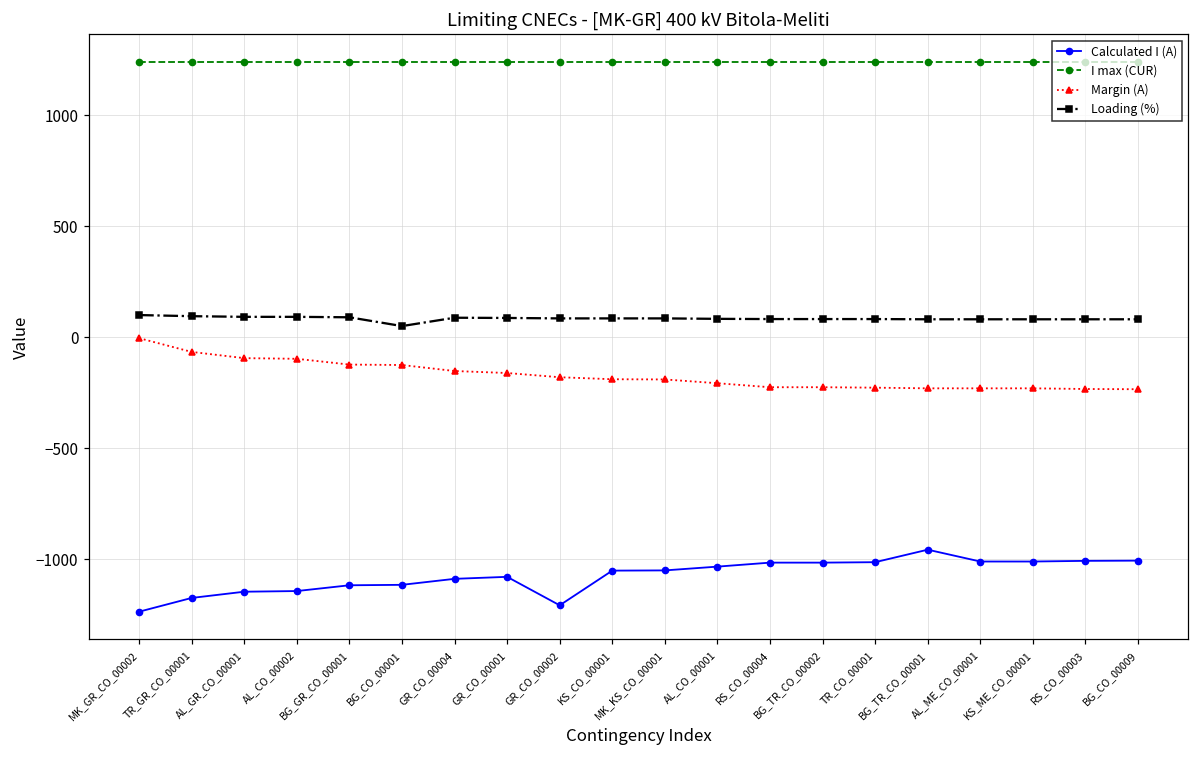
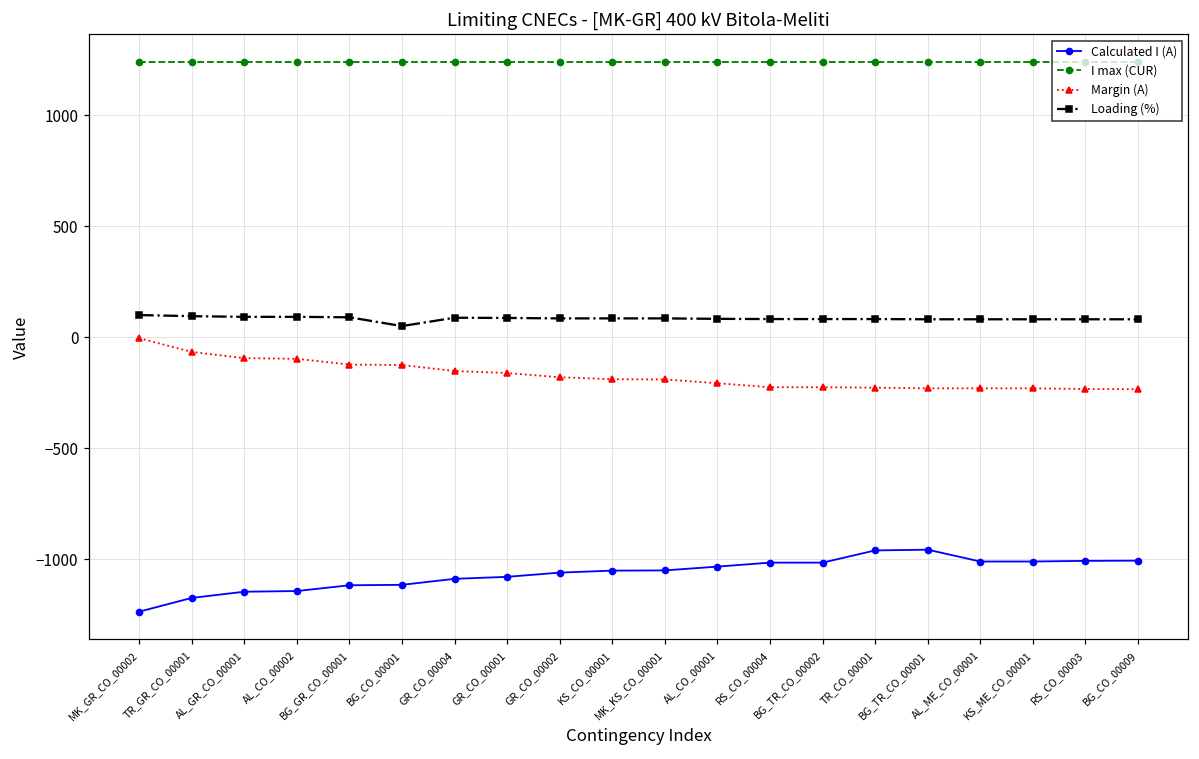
  {
    "Calculated I (A)": {
      "MK_GR_CO_00002": -1240,
      "TR_GR_CO_00001": -1170,
      "AL_GR_CO_00001": -1150,
      "AL_CO_00002": -1140,
      "BG_GR_CO_00001": -1120,
      "BG_CO_00001": -1120,
      "GR_CO_00004": -1090,
      "GR_CO_00001": -1080,
-     "GR_CO_00002": -1210,
+     "GR_CO_00002": -1060,
      "KS_CO_00001": -1050,
      "MK_KS_CO_00001": -1050,
      "AL_CO_00001": -1030,
      "RS_CO_00004": -1020,
      "BG_TR_CO_00002": -1020,
-     "TR_CO_00001": -1010,
+     "TR_CO_00001": -960,
      "BG_TR_CO_00001": -960,
      "AL_ME_CO_00001": -1010,
      "KS_ME_CO_00001": -1010,
      "RS_CO_00003": -1010,
      "BG_CO_00009": -1010
    },
    "I max (CUR)": {
      "MK_GR_CO_00002": 1240,
      "TR_GR_CO_00001": 1240,
      "AL_GR_CO_00001": 1240,
      "AL_CO_00002": 1240,
      "BG_GR_CO_00001": 1240,
      "BG_CO_00001": 1240,
      "GR_CO_00004": 1240,
      "GR_CO_00001": 1240,
      "GR_CO_00002": 1240,
      "KS_CO_00001": 1240,
      "MK_KS_CO_00001": 1240,
      "AL_CO_00001": 1240,
      "RS_CO_00004": 1240,
      "BG_TR_CO_00002": 1240,
      "TR_CO_00001": 1240,
      "BG_TR_CO_00001": 1240,
      "AL_ME_CO_00001": 1240,
      "KS_ME_CO_00001": 1240
    },
    "Margin (A)": {
      "MK_GR_CO_00002": 0,
      "TR_GR_CO_00001": -70,
      "AL_GR_CO_00001": -90,
      "AL_CO_00002": -100,
      "BG_GR_CO_00001": -120,
      "BG_CO_00001": -130,
      "GR_CO_00004": -150,
      "GR_CO_00001": -160,
      "GR_CO_00002": -180,
      "KS_CO_00001": -190,
      "MK_KS_CO_00001": -190,
      "AL_CO_00001": -210,
      "RS_CO_00004": -230,
      "BG_TR_CO_00002": -230,
      "TR_CO_00001": -230,
      "BG_TR_CO_00001": -230,
      "AL_ME_CO_00001": -230,
      "KS_ME_CO_00001": -230,
      "RS_CO_00003": -230,
      "BG_CO_00009": -230
    },
    "Loading (%)": {
      "MK_GR_CO_00002": 100,
      "TR_GR_CO_00001": 100,
      "AL_GR_CO_00001": 90,
      "AL_CO_00002": 90,
      "BG_GR_CO_00001": 90,
      "BG_CO_00001": 50,
      "GR_CO_00004": 90,
      "GR_CO_00001": 90,
      "GR_CO_00002": 90,
      "KS_CO_00001": 90,
      "MK_KS_CO_00001": 90,
      "AL_CO_00001": 80,
      "RS_CO_00004": 80,
      "BG_TR_CO_00002": 80,
      "TR_CO_00001": 80,
      "BG_TR_CO_00001": 80,
      "AL_ME_CO_00001": 80,
      "KS_ME_CO_00001": 80,
      "RS_CO_00003": 80,
      "BG_CO_00009": 80
    }
  }
